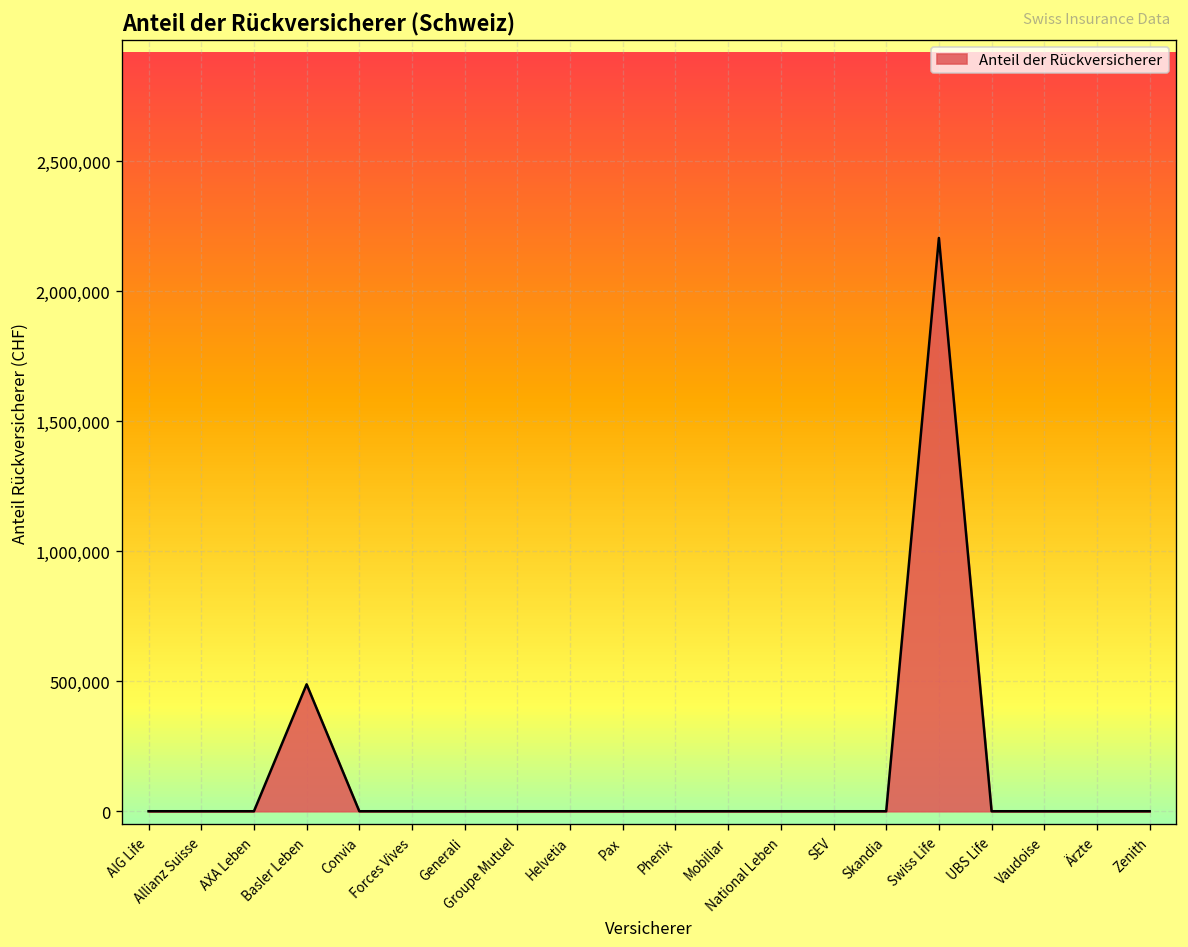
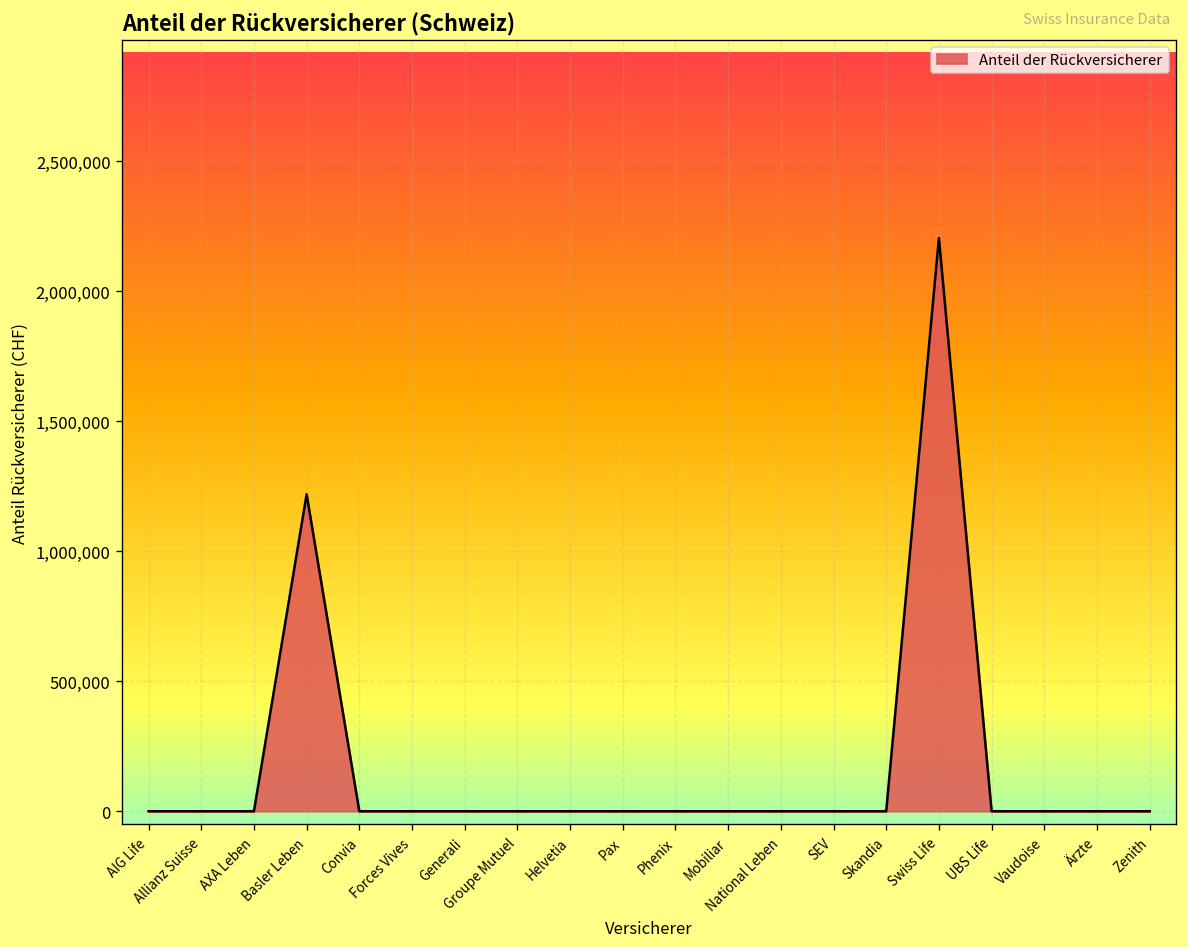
  {
    "AIG Life": "0",
    "Allianz Suisse": "0",
    "AXA Leben": "0",
-   "Basler Leben": "490,000",
+   "Basler Leben": "1,220,000",
    "Convia": "0",
    "Forces Vives": "0",
    "Generali": "0",
    "Groupe Mutuel": "0",
    "Helvetia": "0",
    "Pax": "0",
    "Phenix": "0",
    "Mobiliar": "0",
    "National Leben": "0",
    "SEV": "0",
    "Skandia": "0",
    "Swiss Life": "2,200,000",
    "UBS Life": "0",
    "Vaudoise": "0",
    "Ärzte": "0",
    "Zenith": "0"
  }
